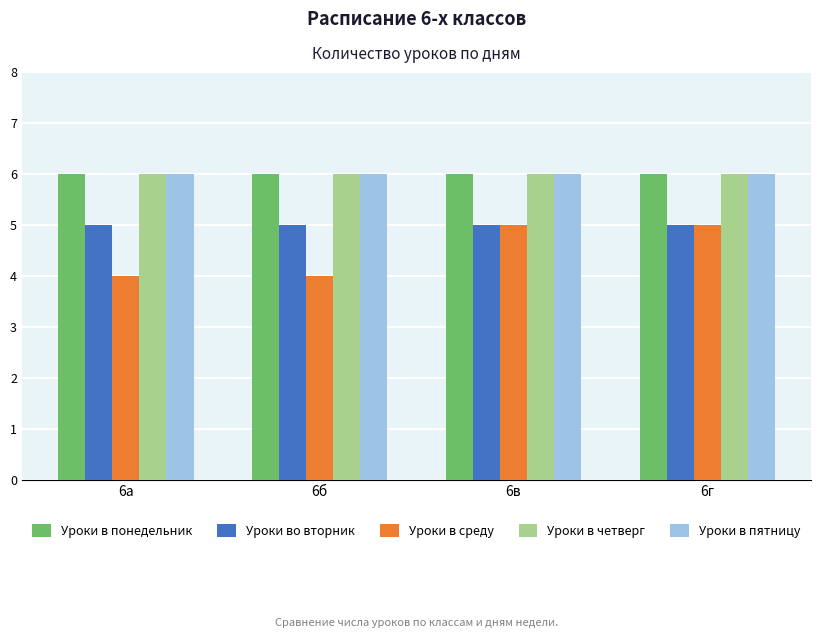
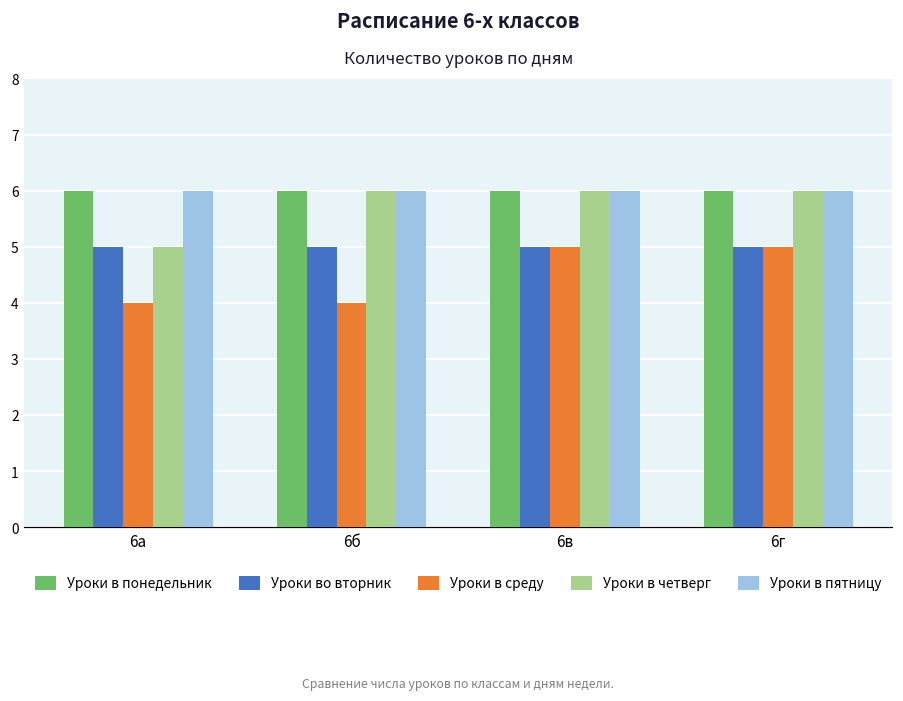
  {
    "Уроки в понедельник": {
      "6а": 6,
      "6б": 6,
      "6в": 6,
      "6г": 6
    },
    "Уроки во вторник": {
      "6а": 5,
      "6б": 5,
      "6в": 5,
      "6г": 5
    },
    "Уроки в среду": {
      "6а": 4,
      "6б": 4,
      "6в": 5,
      "6г": 5
    },
    "Уроки в четверг": {
-     "6а": 6,
+     "6а": 5,
      "6б": 6,
      "6в": 6,
      "6г": 6
    },
    "Уроки в пятницу": {
      "6а": 6,
      "6б": 6,
      "6в": 6,
      "6г": 6
    }
  }
